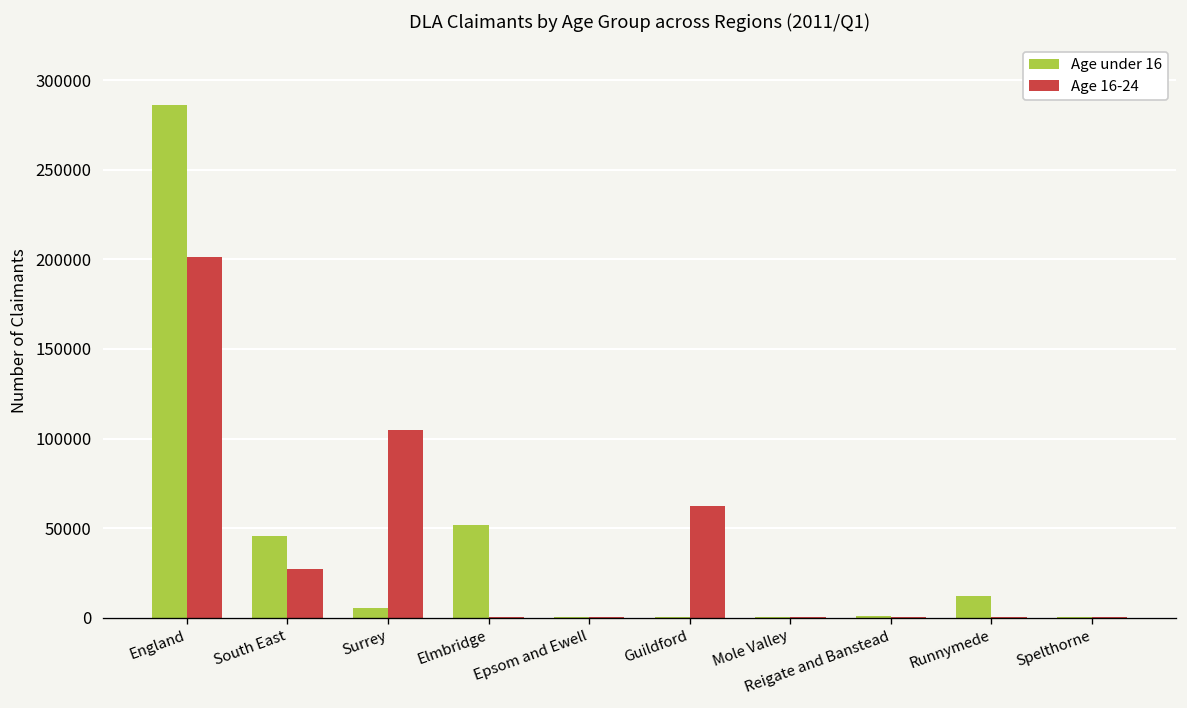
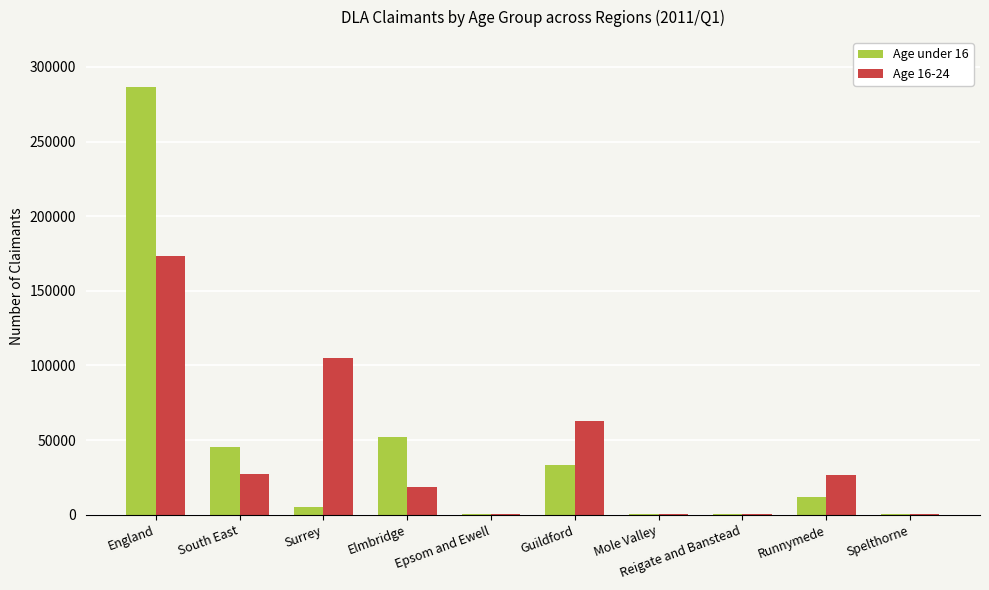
  {
    "Age under 16": {
      "England": 286000,
      "South East": 45000,
      "Surrey": 5000,
      "Elmbridge": 52000,
-     "Guildford": 1000,
+     "Guildford": 33000,
      "Runnymede": 12000
    },
    "Age 16-24": {
-     "England": 201000,
+     "England": 173000,
      "South East": 27000,
      "Surrey": 105000,
-     "Elmbridge": 0,
+     "Elmbridge": 19000,
      "Guildford": 63000,
-     "Runnymede": 0
+     "Runnymede": 27000
    }
  }
